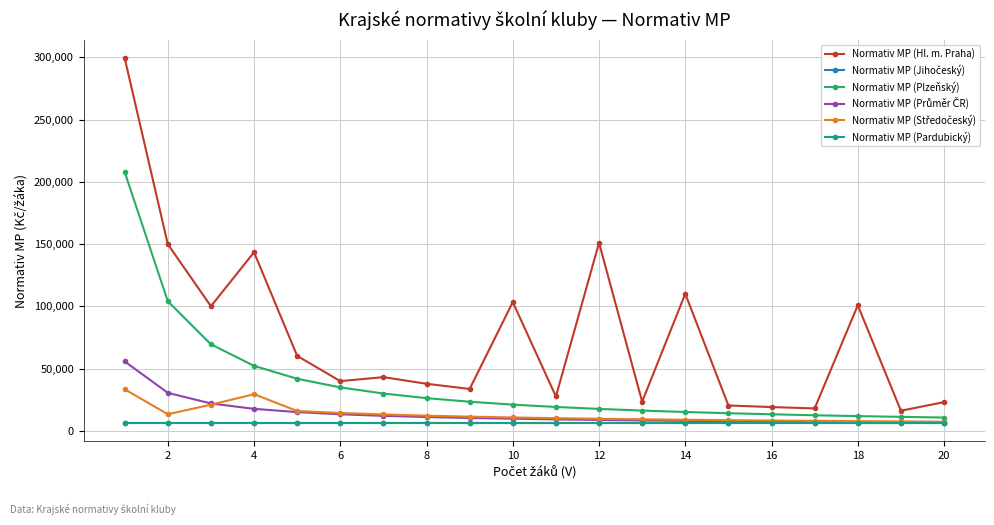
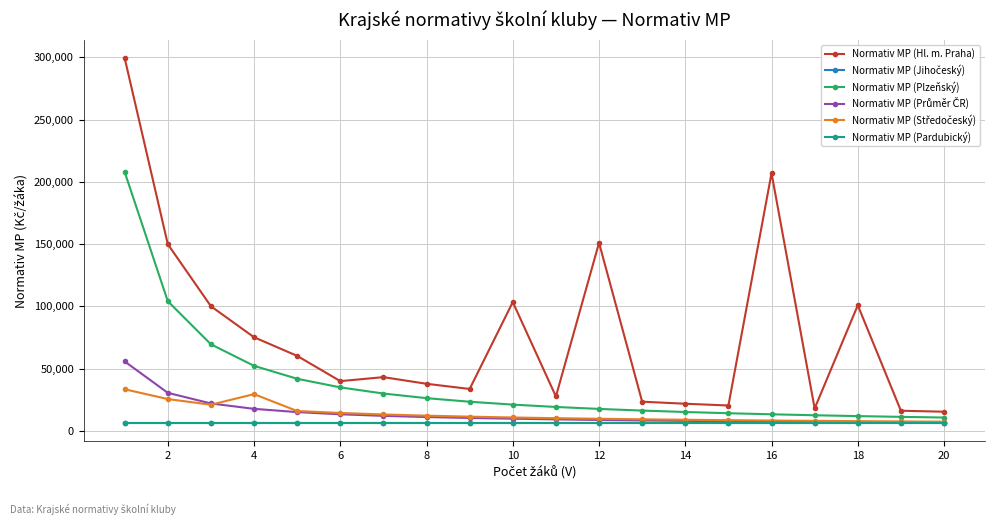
  {
    "Normativ MP (Hl. m. Praha)": {
      "2": "150,000",
-     "4": "143,000",
+     "4": "75,000",
      "6": "40,000",
      "8": "38,000",
      "10": "103,000",
      "12": "151,000",
-     "14": "110,000",
-     "16": "19,000",
+     "14": "22,000",
+     "16": "207,000",
      "18": "101,000",
-     "20": "23,000"
+     "20": "15,000"
    },
    "Normativ MP (Průměr ČR)": {
      "2": "31,000",
      "4": "18,000"
    },
    "Normativ MP (Středočeský)": {
-     "2": "13,000",
+     "2": "26,000",
      "4": "29,000"
    }
  }
